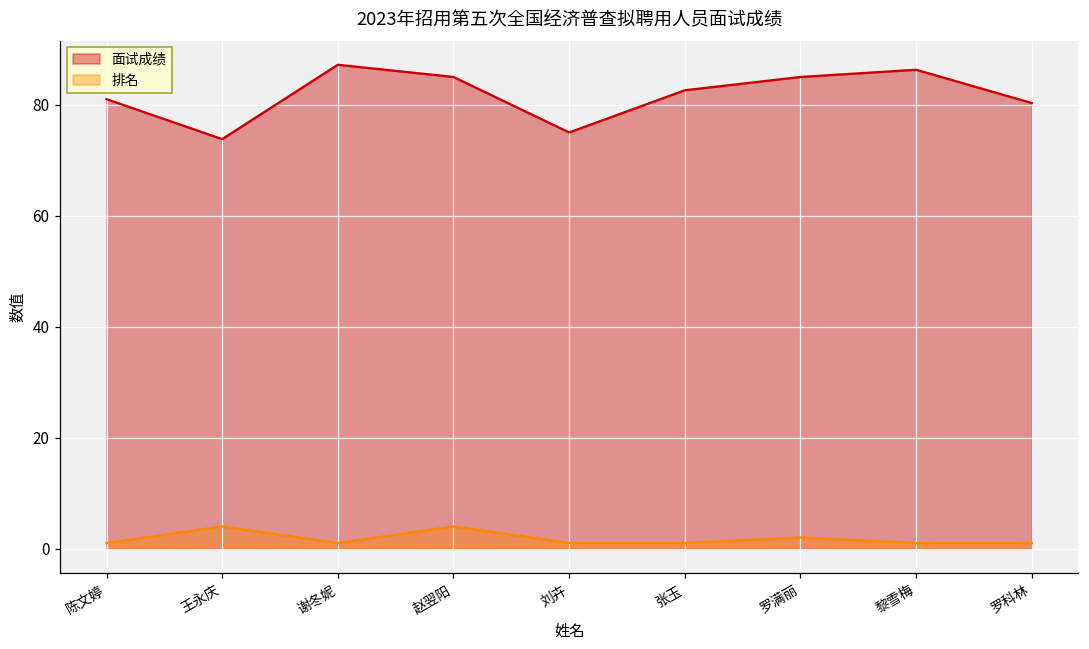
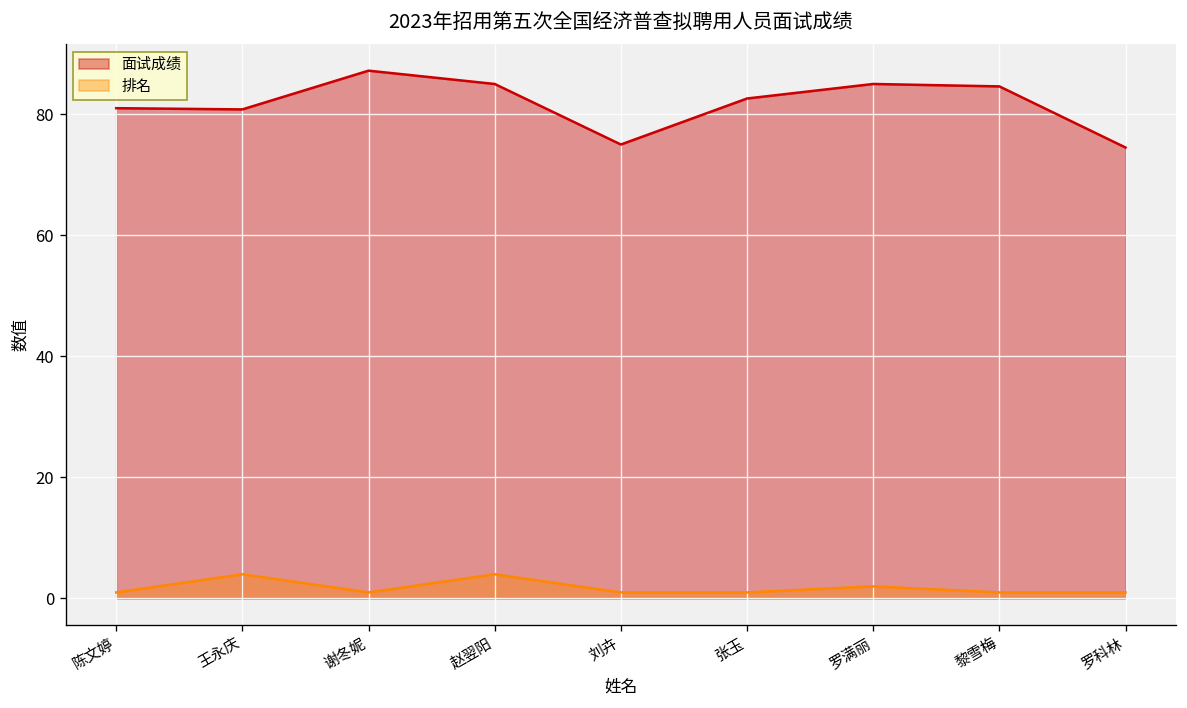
  {
    "面试成绩": {
      "陈文婷": 81,
-     "王永庆": 74,
+     "王永庆": 81,
      "谢冬妮": 87,
      "赵翌阳": 85,
      "刘卉": 75,
      "张玉": 83,
      "罗满丽": 85,
-     "黎雪梅": 86,
-     "罗科林": 80
+     "黎雪梅": 85,
+     "罗科林": 75
    },
    "排名": {
      "陈文婷": 1,
      "王永庆": 4,
      "谢冬妮": 1,
      "赵翌阳": 4,
      "刘卉": 1,
      "张玉": 1,
      "罗满丽": 2,
      "黎雪梅": 1,
      "罗科林": 1
    }
  }
